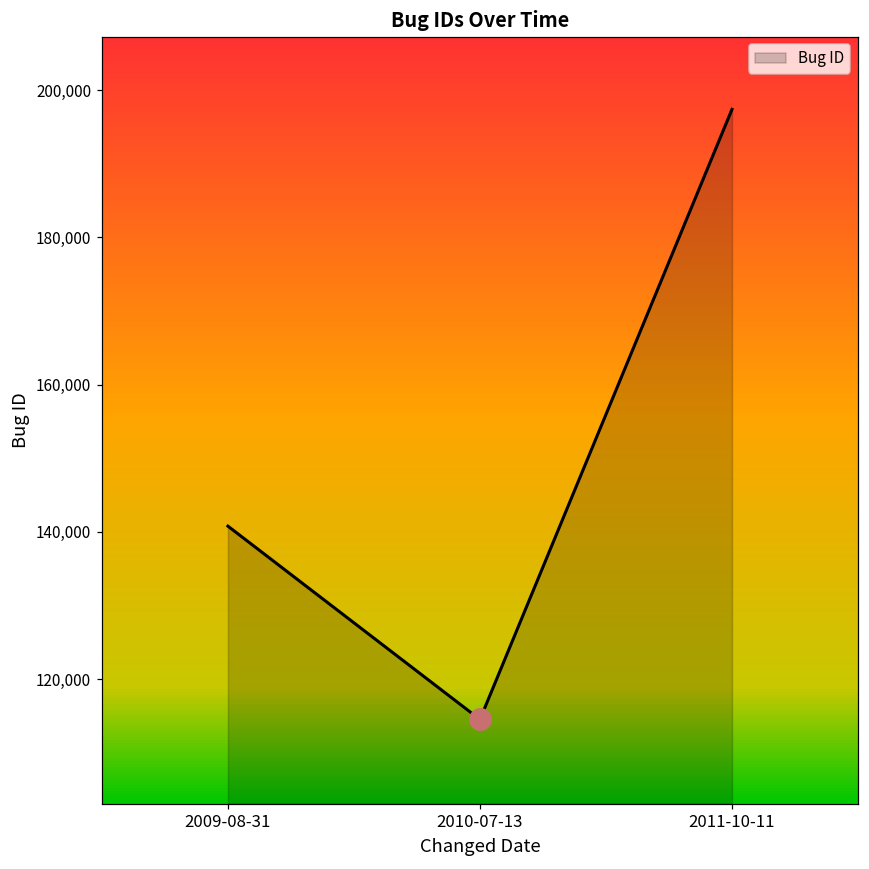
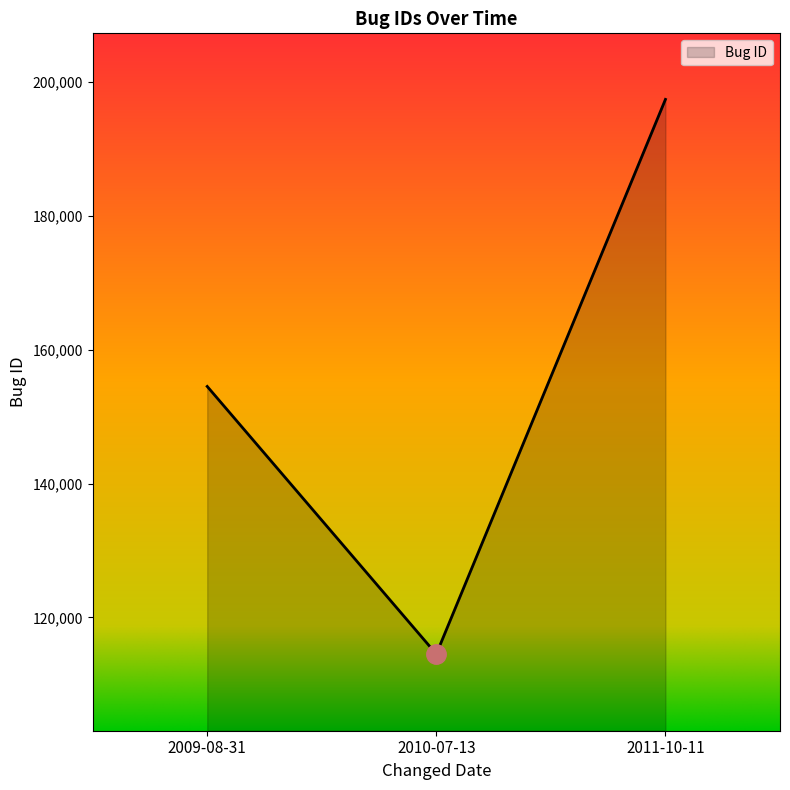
  {
    "Bug ID": {
-     "2009-08-31": "141,000",
+     "2009-08-31": "155,000",
      "2011-10-11": "197,000"
    }
  }
